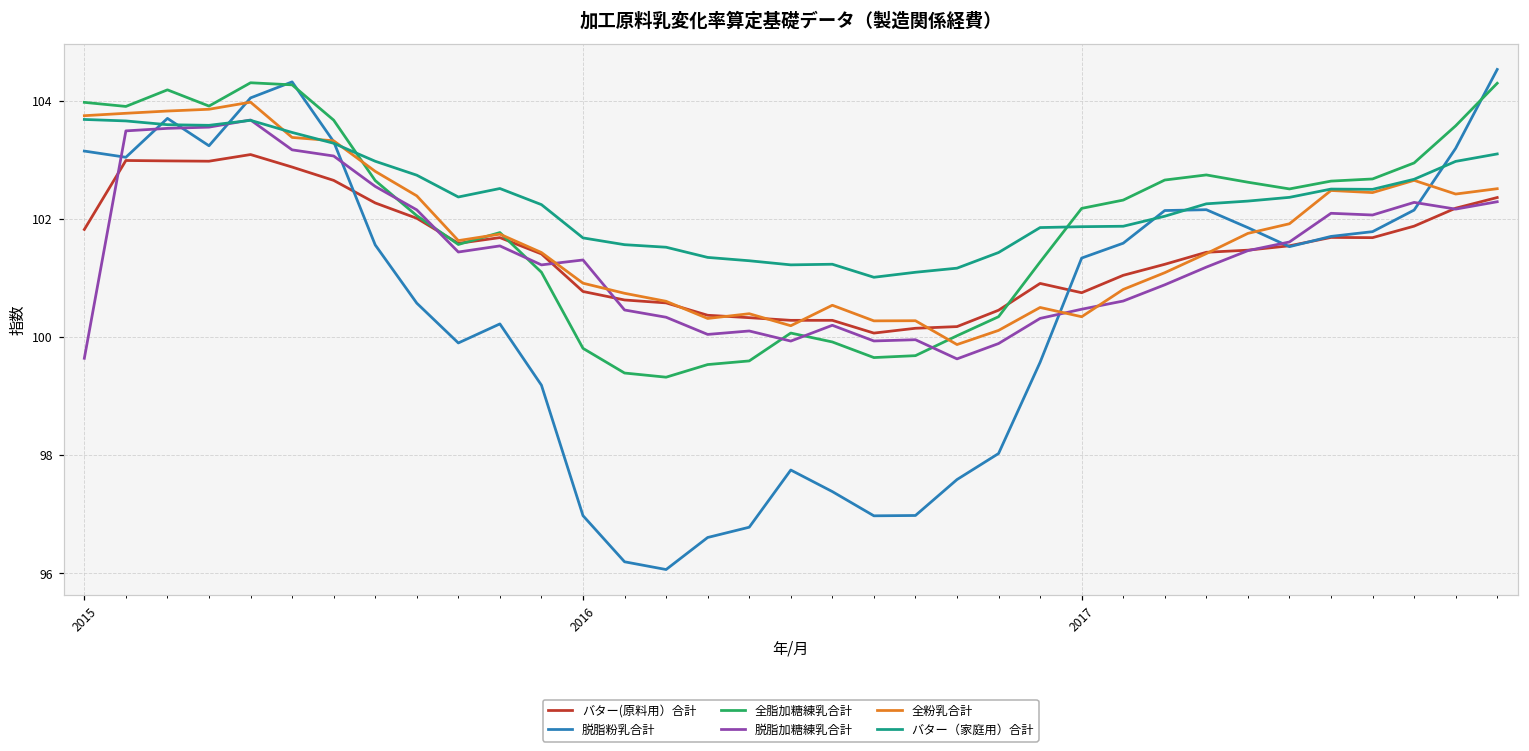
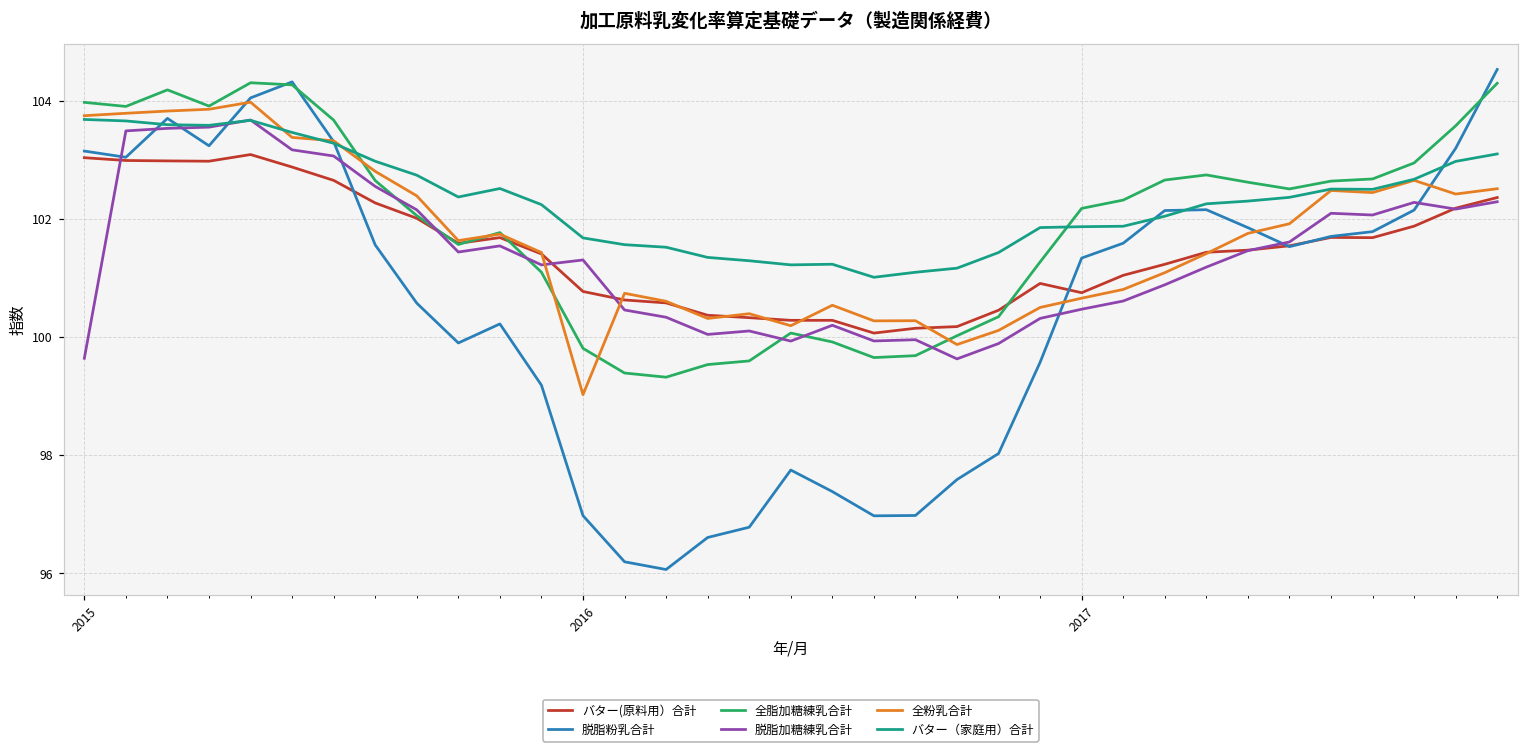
  {
    "バター(原料用）合計": {
-     "2015": 101.8,
+     "2015": 103.0,
      "2016": 100.8,
      "2017": 100.8
    },
    "脱脂粉乳合計": {
      "2015": 103.2,
      "2016": 97.0,
      "2017": 101.3
    },
    "脱脂加糖練乳合計": {
      "2015": 99.6,
      "2016": 101.3,
      "2017": 100.5
    },
    "全粉乳合計": {
      "2015": 103.8,
-     "2016": 100.9,
-     "2017": 100.3
+     "2016": 99.0,
+     "2017": 100.7
    }
  }
